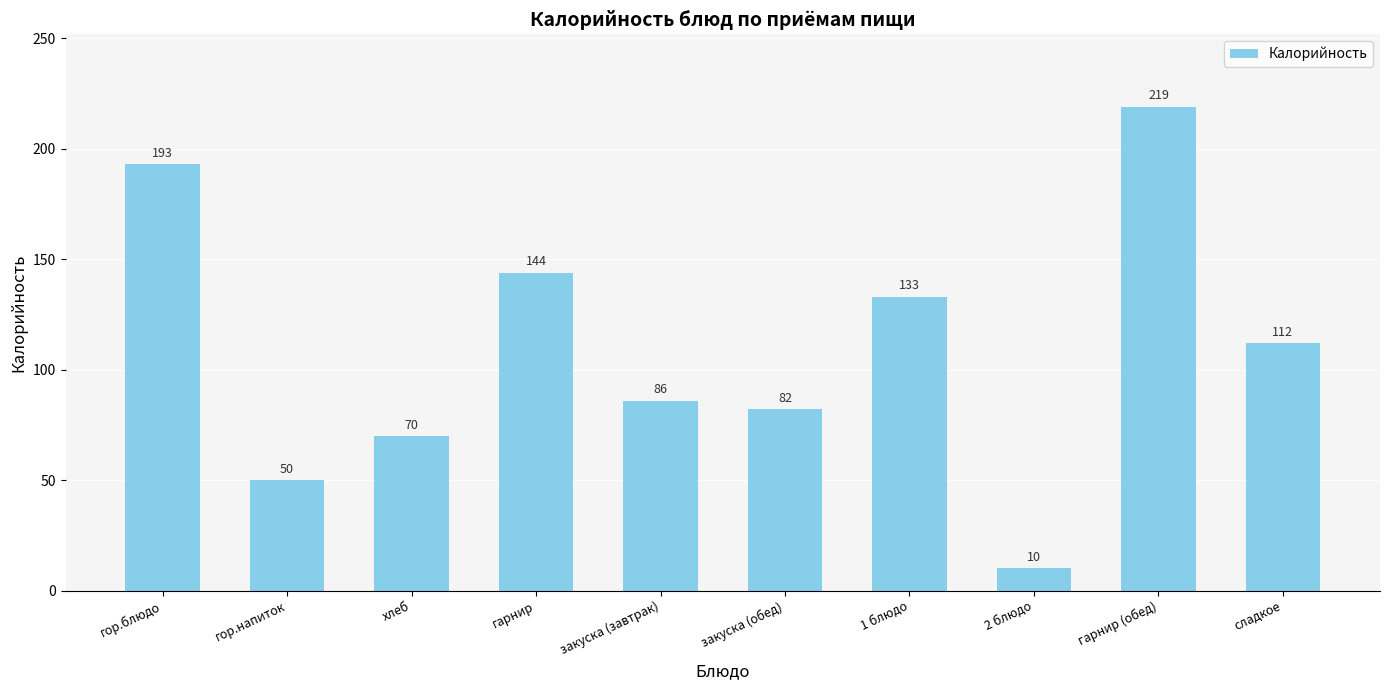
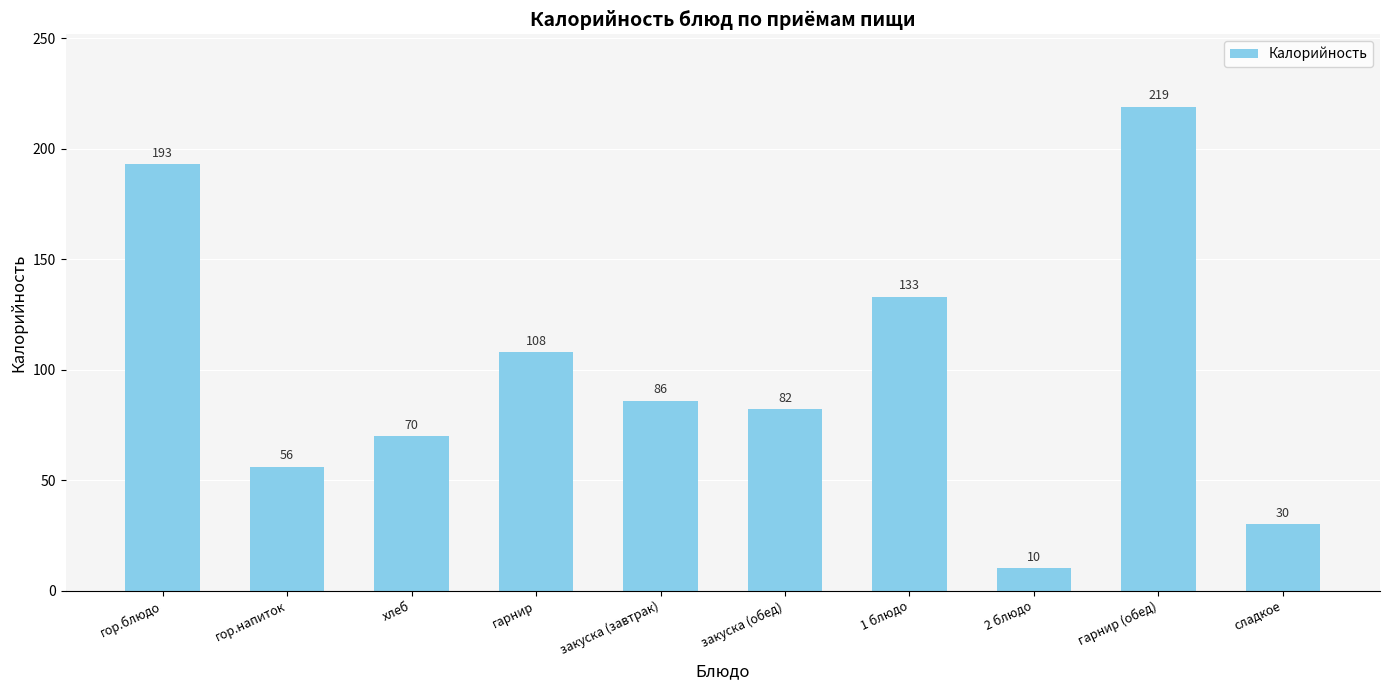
  {
    "гор.блюдо": 193,
-   "гор.напиток": 50,
+   "гор.напиток": 56,
    "хлеб": 70,
-   "гарнир": 144,
+   "гарнир": 108,
    "закуска (завтрак)": 86,
    "закуска (обед)": 82,
    "1 блюдо": 133,
    "2 блюдо": 10,
    "гарнир (обед)": 219,
-   "сладкое": 112
+   "сладкое": 30
  }
